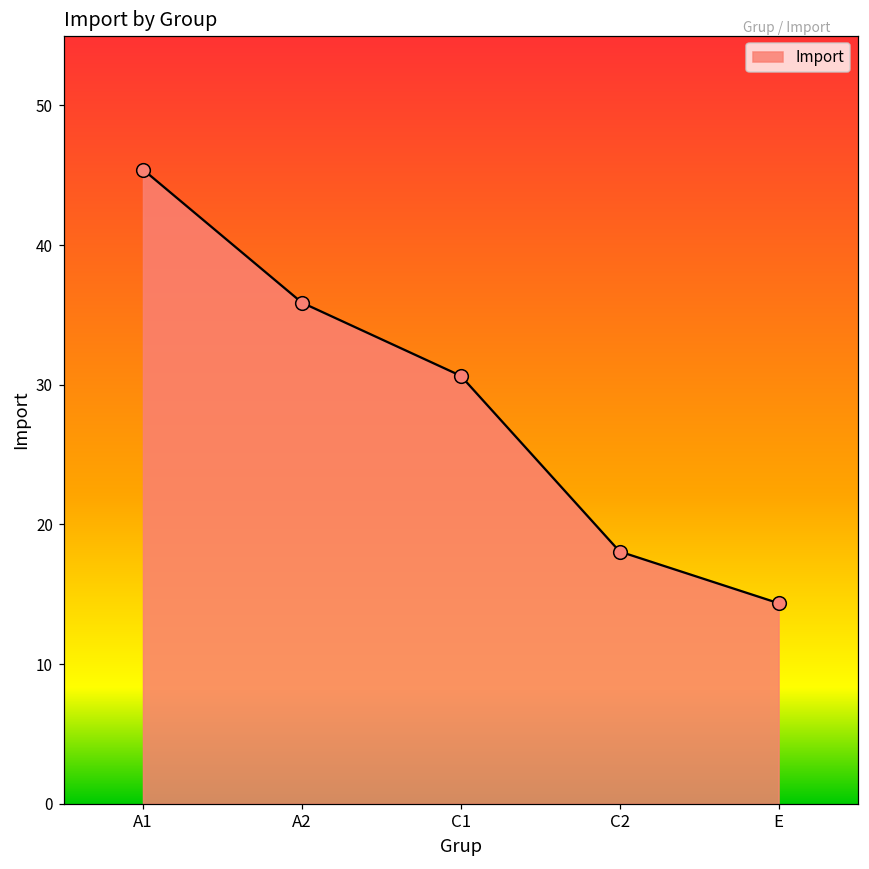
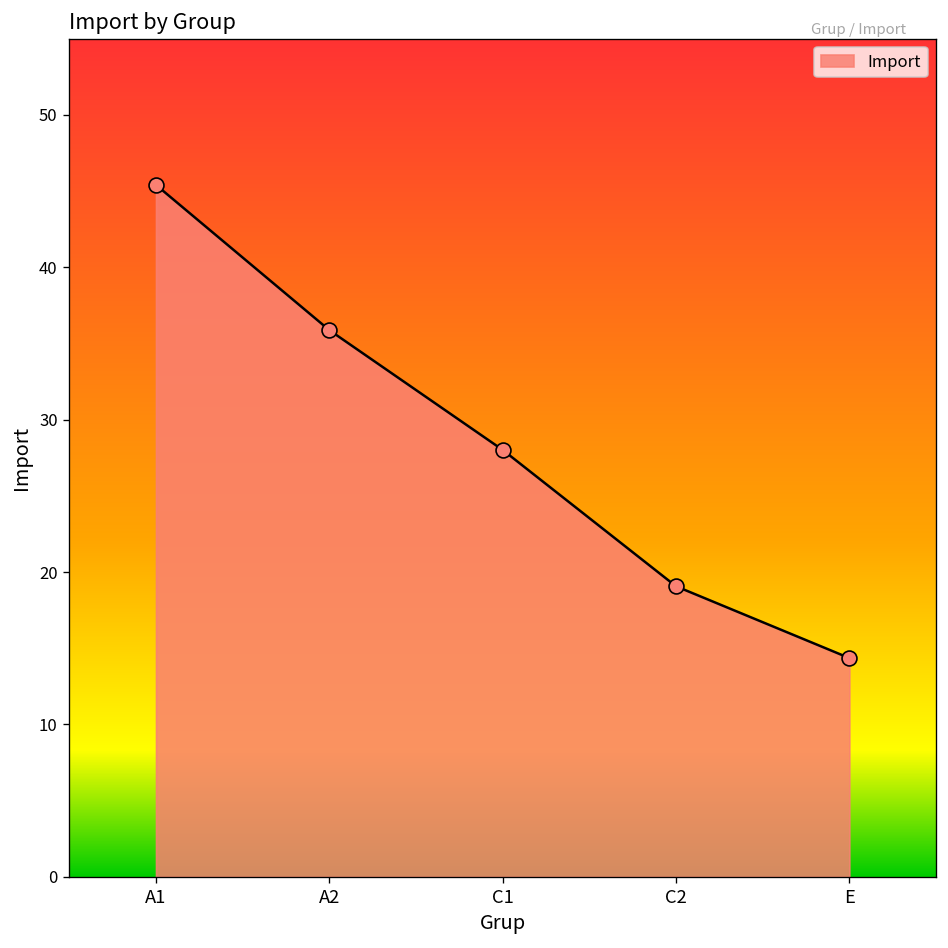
  {
    "A1": 45.4,
    "A2": 35.9,
-   "C1": 30.6,
-   "C2": 18.1,
+   "C1": 28.0,
+   "C2": 19.1,
    "E": 14.4
  }
